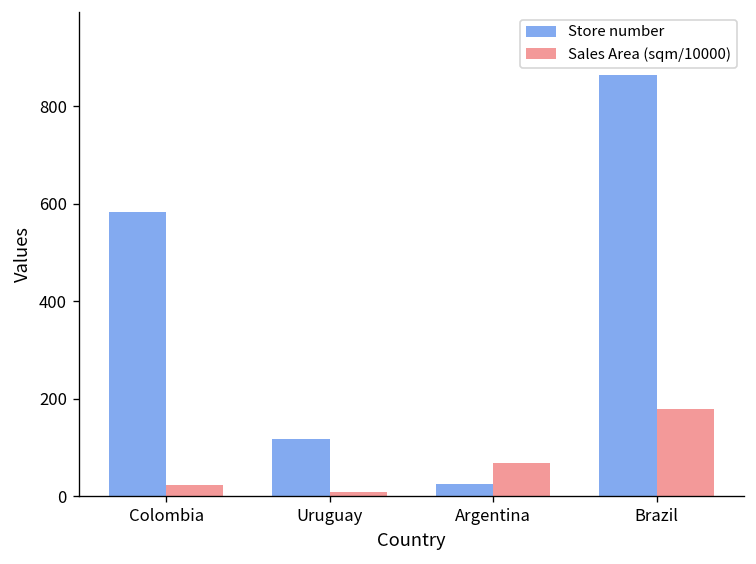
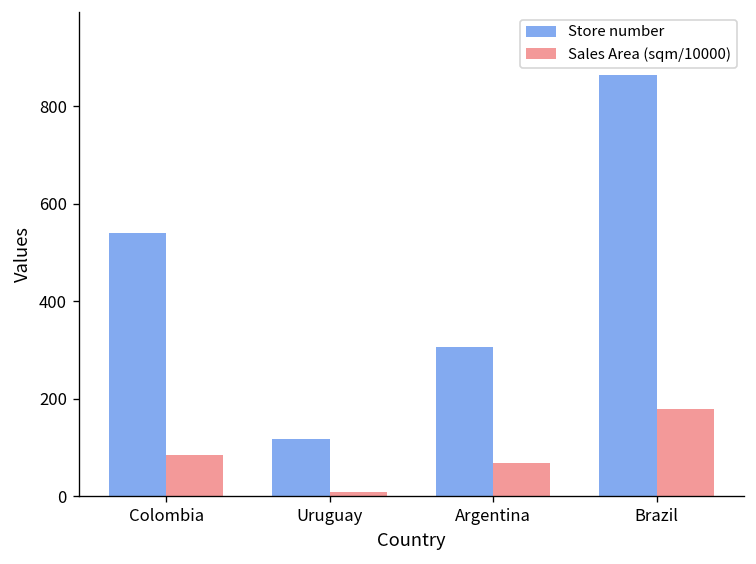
  {
    "Store number": {
-     "Colombia": 580,
+     "Colombia": 540,
      "Uruguay": 120,
-     "Argentina": 30,
+     "Argentina": 310,
      "Brazil": 860
    },
    "Sales Area (sqm/10000)": {
-     "Colombia": 20,
+     "Colombia": 90,
      "Uruguay": 10,
      "Argentina": 70,
      "Brazil": 180
    }
  }
